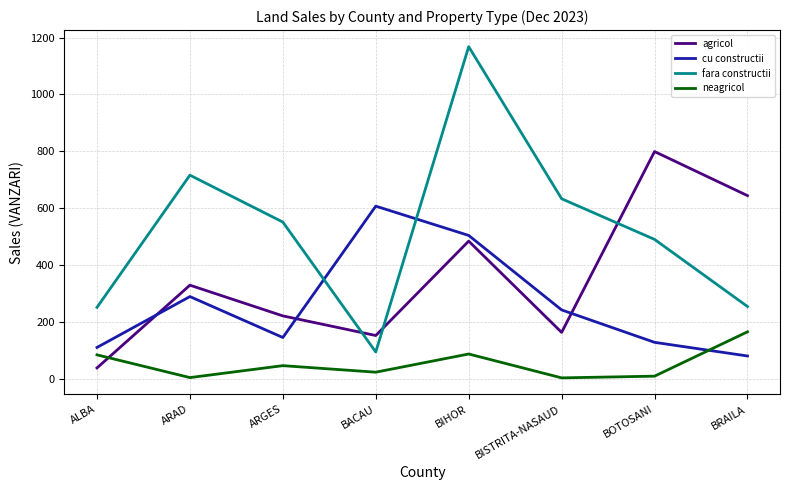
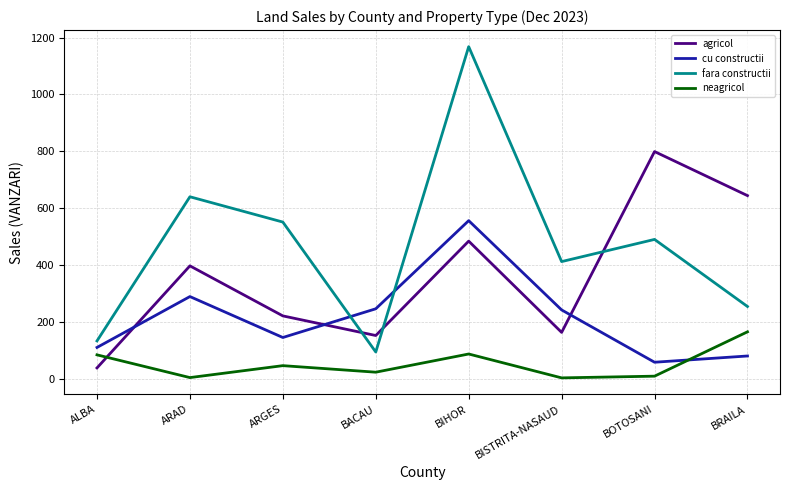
  {
    "agricol": {
      "ALBA": 40,
-     "ARAD": 330,
+     "ARAD": 400,
      "ARGES": 220,
      "BACAU": 150,
      "BIHOR": 480,
      "BISTRITA-NASAUD": 160,
      "BOTOSANI": 800,
      "BRAILA": 640
    },
    "cu constructii": {
      "ALBA": 110,
      "ARAD": 290,
      "ARGES": 150,
-     "BACAU": 610,
-     "BIHOR": 500,
+     "BACAU": 250,
+     "BIHOR": 560,
      "BISTRITA-NASAUD": 240,
-     "BOTOSANI": 130,
+     "BOTOSANI": 60,
      "BRAILA": 80
    },
    "fara constructii": {
-     "ALBA": 250,
-     "ARAD": 720,
+     "ALBA": 130,
+     "ARAD": 640,
      "ARGES": 550,
      "BACAU": 90,
      "BIHOR": 1170,
-     "BISTRITA-NASAUD": 630,
+     "BISTRITA-NASAUD": 410,
      "BOTOSANI": 490,
      "BRAILA": 250
    },
    "neagricol": {
      "ALBA": 80,
      "ARAD": 0,
      "ARGES": 50,
      "BACAU": 20,
      "BIHOR": 90,
      "BISTRITA-NASAUD": 0,
      "BOTOSANI": 10,
      "BRAILA": 170
    }
  }
